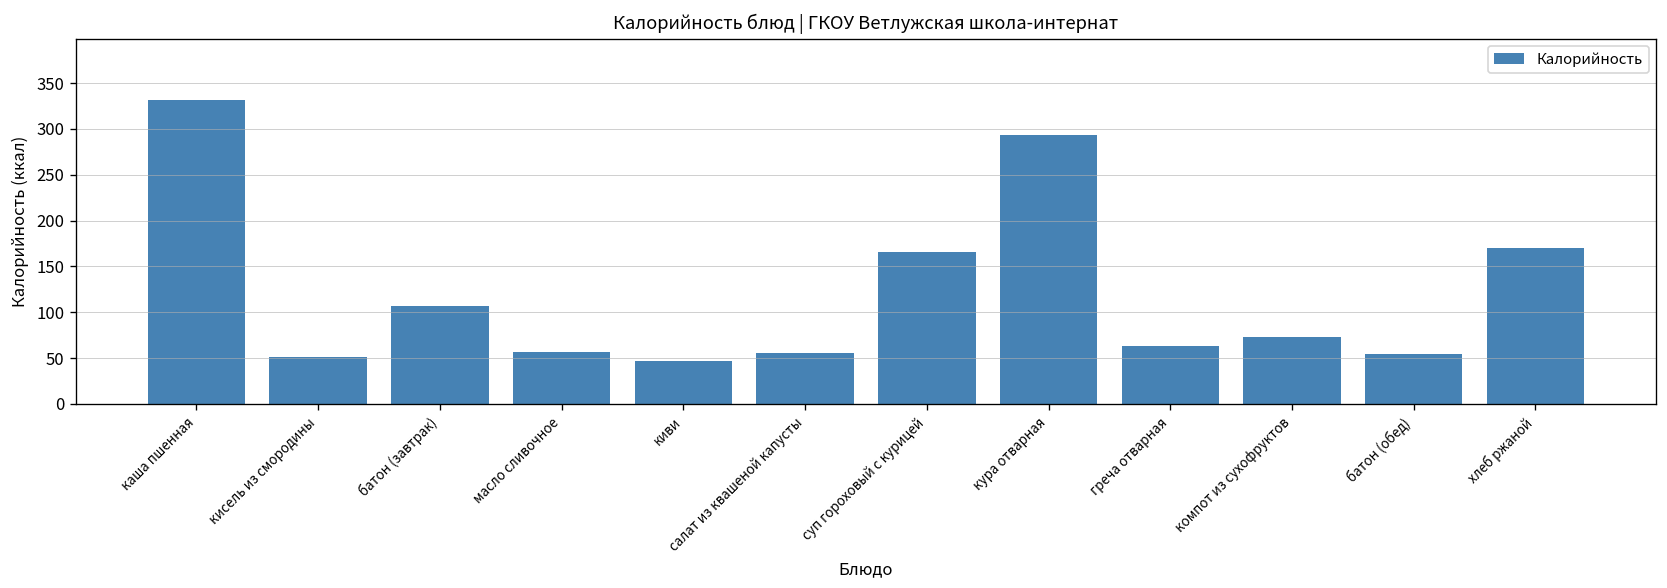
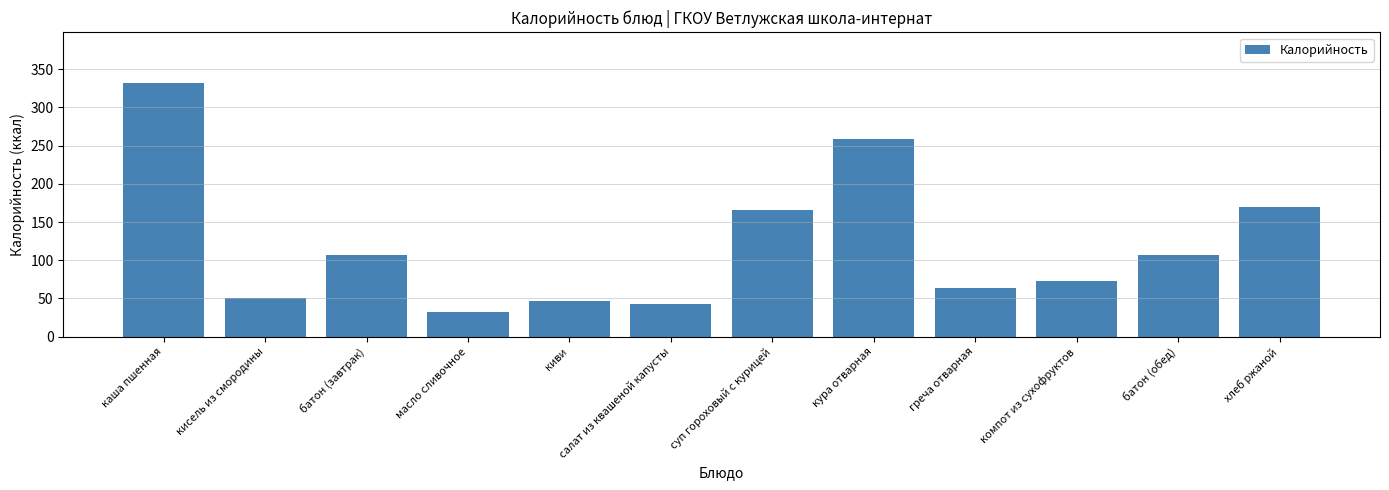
  {
    "каша пшенная": 330,
    "кисель из смородины": 50,
    "батон (завтрак)": 110,
-   "масло сливочное": 60,
+   "масло сливочное": 30,
    "киви": 50,
-   "салат из квашеной капусты": 60,
+   "салат из квашеной капусты": 40,
    "суп гороховый с курицей": 170,
-   "кура отварная": 290,
+   "кура отварная": 260,
    "греча отварная": 60,
    "компот из сухофруктов": 70,
-   "батон (обед)": 60,
+   "батон (обед)": 110,
    "хлеб ржаной": 170
  }
